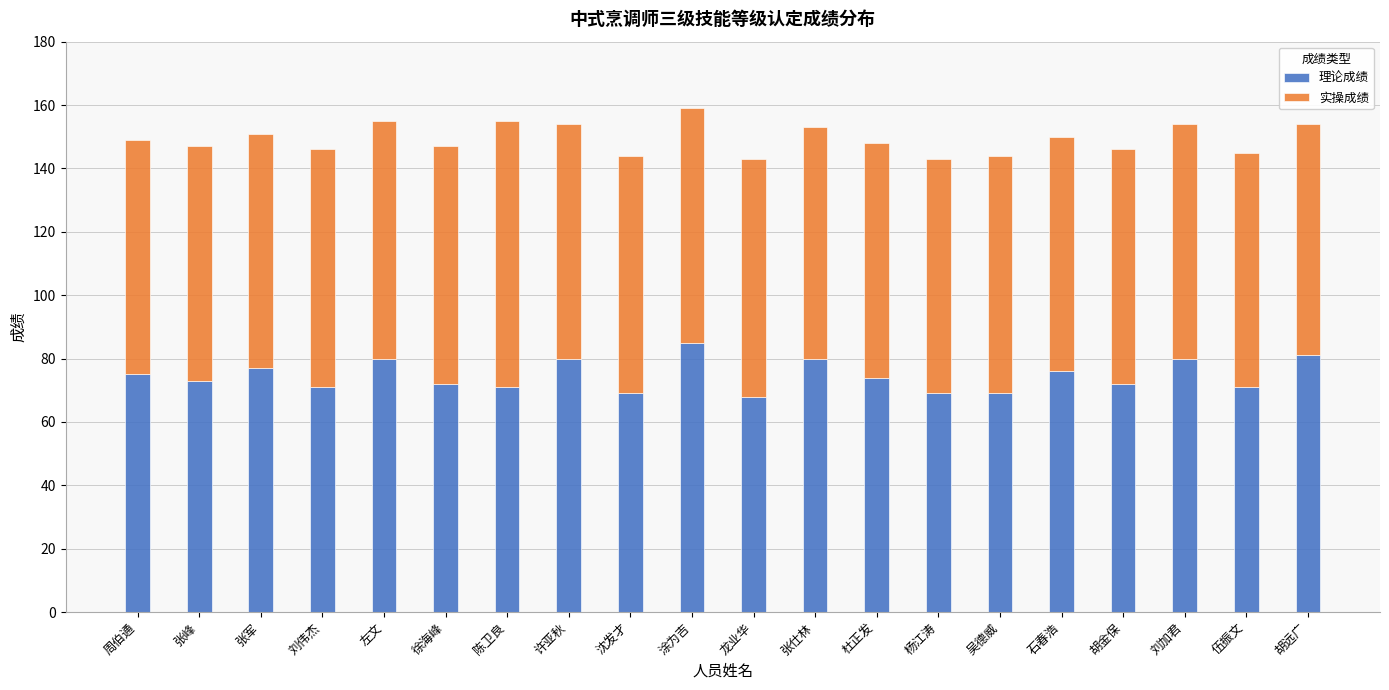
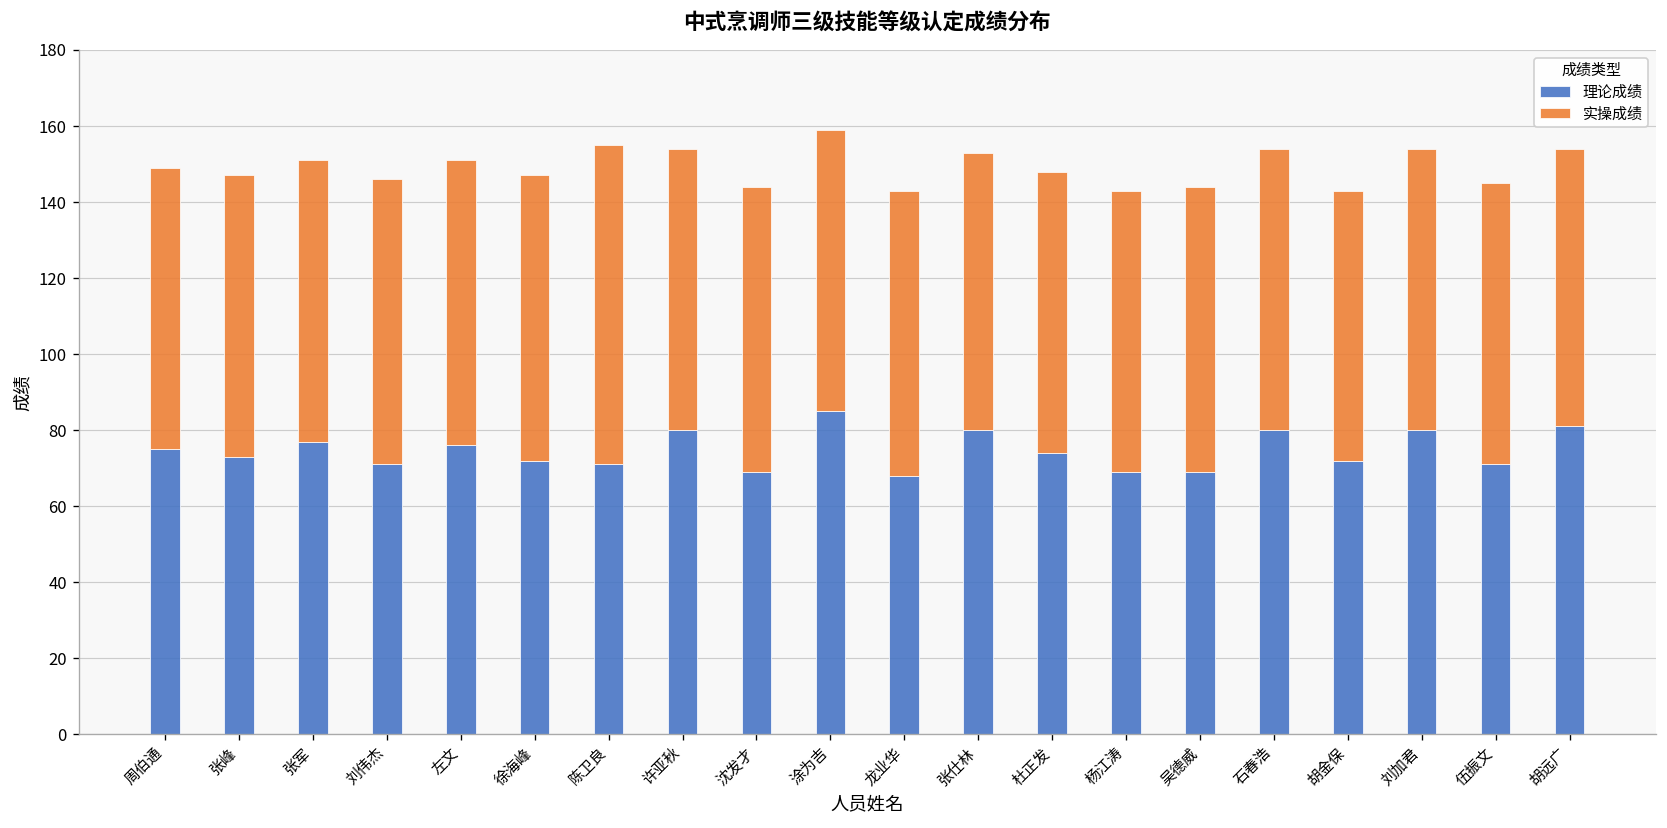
  {
    "理论成绩": {
      "周伯通": 75,
      "张峰": 73,
      "张军": 77,
      "刘伟杰": 71,
-     "左文": 80,
+     "左文": 76,
      "徐海峰": 72,
      "陈卫良": 71,
      "许亚秋": 80,
      "沈发才": 69,
      "涂为吉": 85,
      "龙业华": 68,
      "张仕林": 80,
      "杜正发": 74,
      "杨江涛": 69,
      "吴德威": 69,
-     "石春浩": 76,
+     "石春浩": 80,
      "胡金保": 72,
      "刘加君": 80,
      "伍振文": 71,
      "胡远广": 81
    },
    "实操成绩": {
      "周伯通": 74,
      "张峰": 74,
      "张军": 74,
      "刘伟杰": 75,
      "左文": 75,
      "徐海峰": 75,
      "陈卫良": 84,
      "许亚秋": 74,
      "沈发才": 75,
      "涂为吉": 74,
      "龙业华": 75,
      "张仕林": 73,
      "杜正发": 74,
      "杨江涛": 74,
      "吴德威": 75,
      "石春浩": 74,
-     "胡金保": 74,
+     "胡金保": 71,
      "刘加君": 74,
      "伍振文": 74,
      "胡远广": 73
    }
  }
